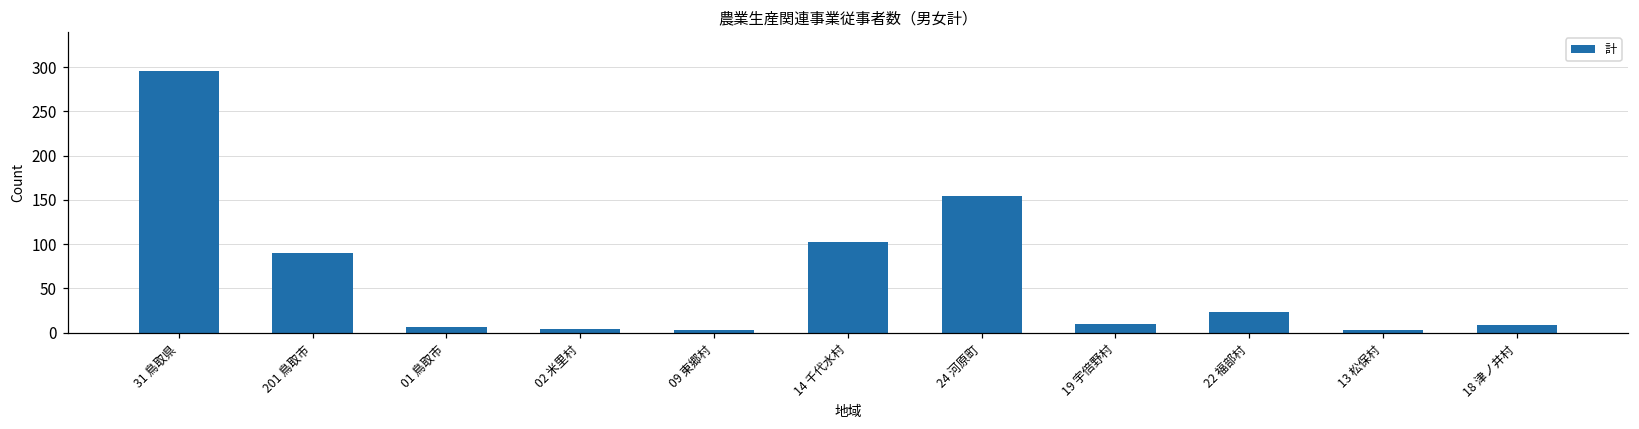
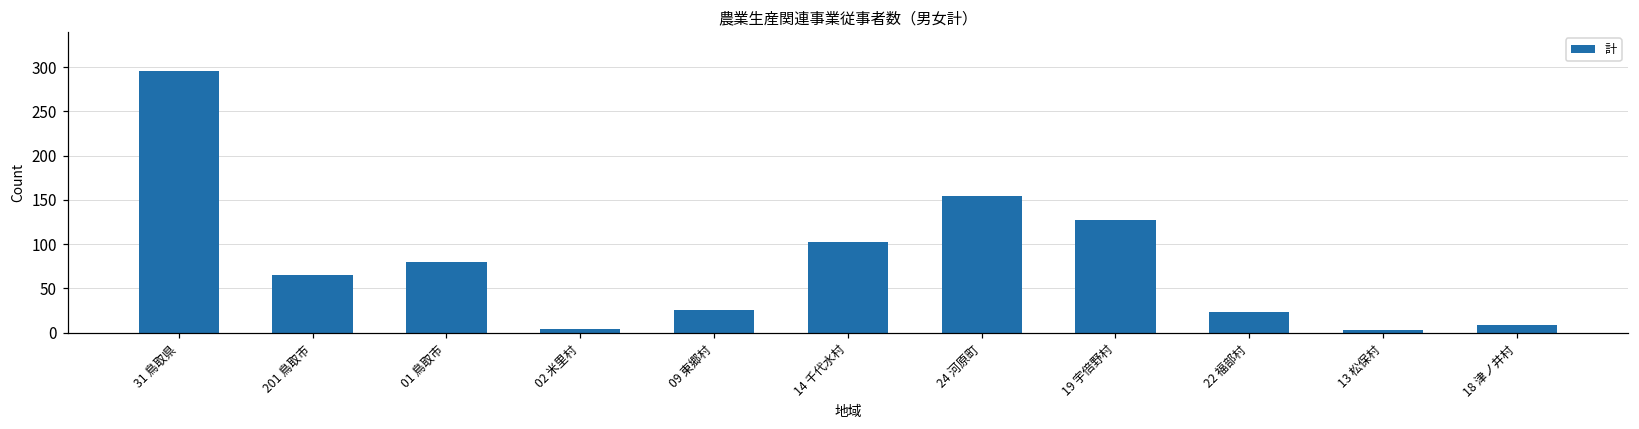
  {
    "31 鳥取県": 300,
-   "201 鳥取市": 90,
-   "01 鳥取市": 10,
+   "201 鳥取市": 70,
+   "01 鳥取市": 80,
    "02 米里村": 0,
-   "09 東郷村": 0,
+   "09 東郷村": 30,
    "14 千代水村": 100,
    "24 河原町": 150,
-   "19 宇倍野村": 10,
+   "19 宇倍野村": 130,
    "22 福部村": 20,
    "18 津ノ井村": 10
  }
